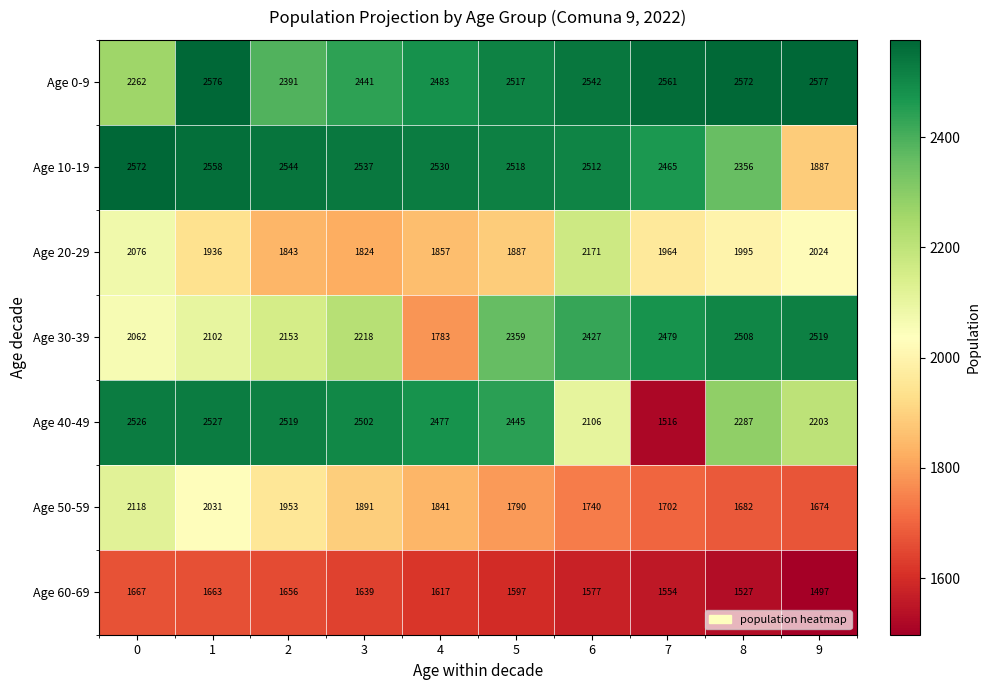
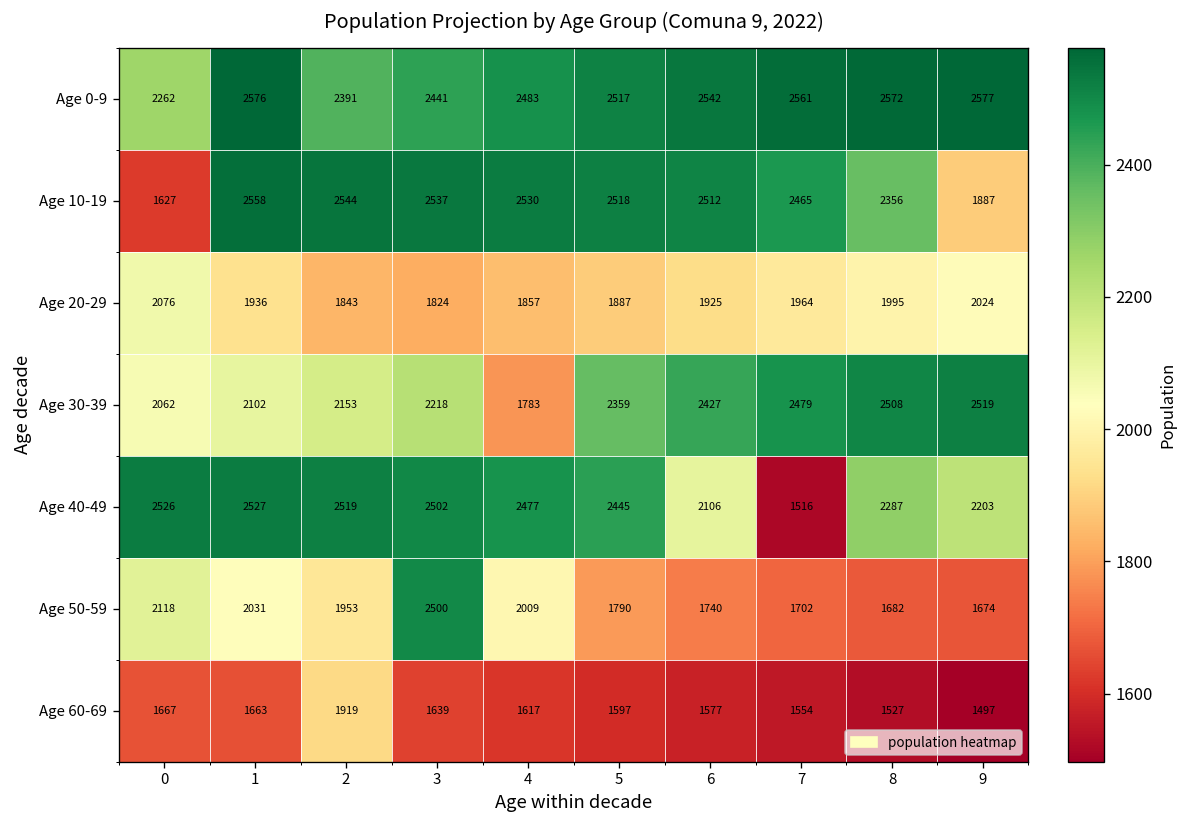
  {
    "Age 0-9": {
      "0": 2262,
      "1": 2576,
      "2": 2391,
      "3": 2441,
      "4": 2483,
      "5": 2517,
      "6": 2542,
      "7": 2561,
      "8": 2572,
      "9": 2577
    },
    "Age 10-19": {
-     "0": 2572,
+     "0": 1627,
      "1": 2558,
      "2": 2544,
      "3": 2537,
      "4": 2530,
      "5": 2518,
      "6": 2512,
      "7": 2465,
      "8": 2356,
      "9": 1887
    },
    "Age 20-29": {
      "0": 2076,
      "1": 1936,
      "2": 1843,
      "3": 1824,
      "4": 1857,
      "5": 1887,
-     "6": 2171,
+     "6": 1925,
      "7": 1964,
      "8": 1995,
      "9": 2024
    },
    "Age 30-39": {
      "0": 2062,
      "1": 2102,
      "2": 2153,
      "3": 2218,
      "4": 1783,
      "5": 2359,
      "6": 2427,
      "7": 2479,
      "8": 2508,
      "9": 2519
    },
    "Age 40-49": {
      "0": 2526,
      "1": 2527,
      "2": 2519,
      "3": 2502,
      "4": 2477,
      "5": 2445,
      "6": 2106,
      "7": 1516,
      "8": 2287,
      "9": 2203
    },
    "Age 50-59": {
      "0": 2118,
      "1": 2031,
      "2": 1953,
-     "3": 1891,
-     "4": 1841,
+     "3": 2500,
+     "4": 2009,
      "5": 1790,
      "6": 1740,
      "7": 1702,
      "8": 1682,
      "9": 1674
    },
    "Age 60-69": {
      "0": 1667,
      "1": 1663,
-     "2": 1656,
+     "2": 1919,
      "3": 1639,
      "4": 1617,
      "5": 1597,
      "6": 1577,
      "7": 1554,
      "8": 1527,
      "9": 1497
    }
  }
